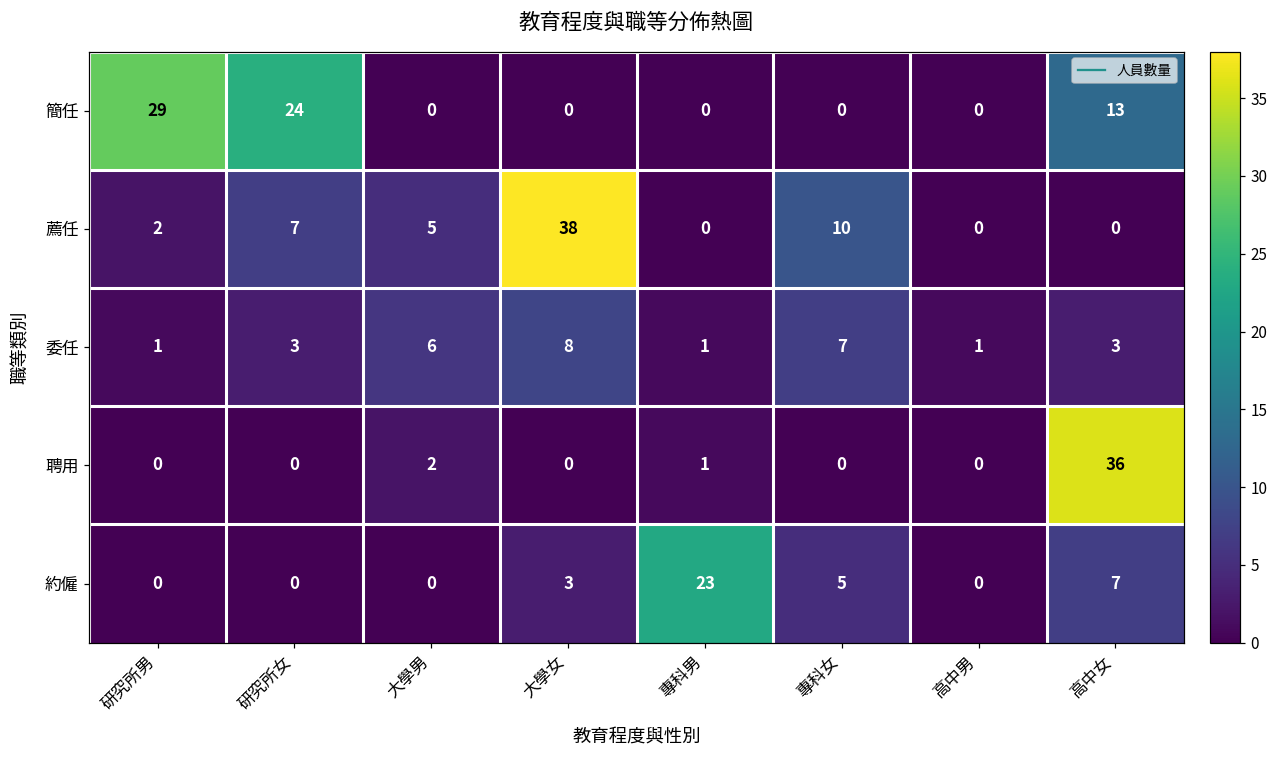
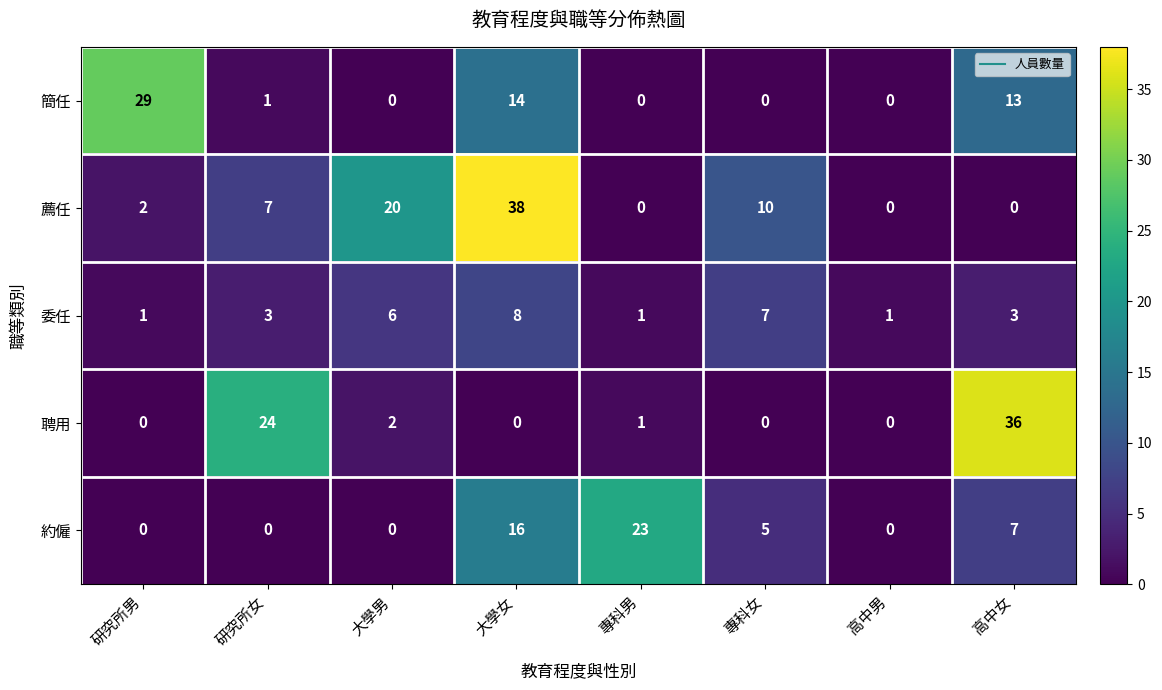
  {
    "簡任": {
      "研究所男": 29,
-     "研究所女": 24,
+     "研究所女": 1,
      "大學男": 0,
-     "大學女": 0,
+     "大學女": 14,
      "專科男": 0,
      "專科女": 0,
      "高中男": 0,
      "高中女": 13
    },
    "薦任": {
      "研究所男": 2,
      "研究所女": 7,
-     "大學男": 5,
+     "大學男": 20,
      "大學女": 38,
      "專科男": 0,
      "專科女": 10,
      "高中男": 0,
      "高中女": 0
    },
    "委任": {
      "研究所男": 1,
      "研究所女": 3,
      "大學男": 6,
      "大學女": 8,
      "專科男": 1,
      "專科女": 7,
      "高中男": 1,
      "高中女": 3
    },
    "聘用": {
      "研究所男": 0,
-     "研究所女": 0,
+     "研究所女": 24,
      "大學男": 2,
      "大學女": 0,
      "專科男": 1,
      "專科女": 0,
      "高中男": 0,
      "高中女": 36
    },
    "約僱": {
      "研究所男": 0,
      "研究所女": 0,
      "大學男": 0,
-     "大學女": 3,
+     "大學女": 16,
      "專科男": 23,
      "專科女": 5,
      "高中男": 0,
      "高中女": 7
    }
  }
